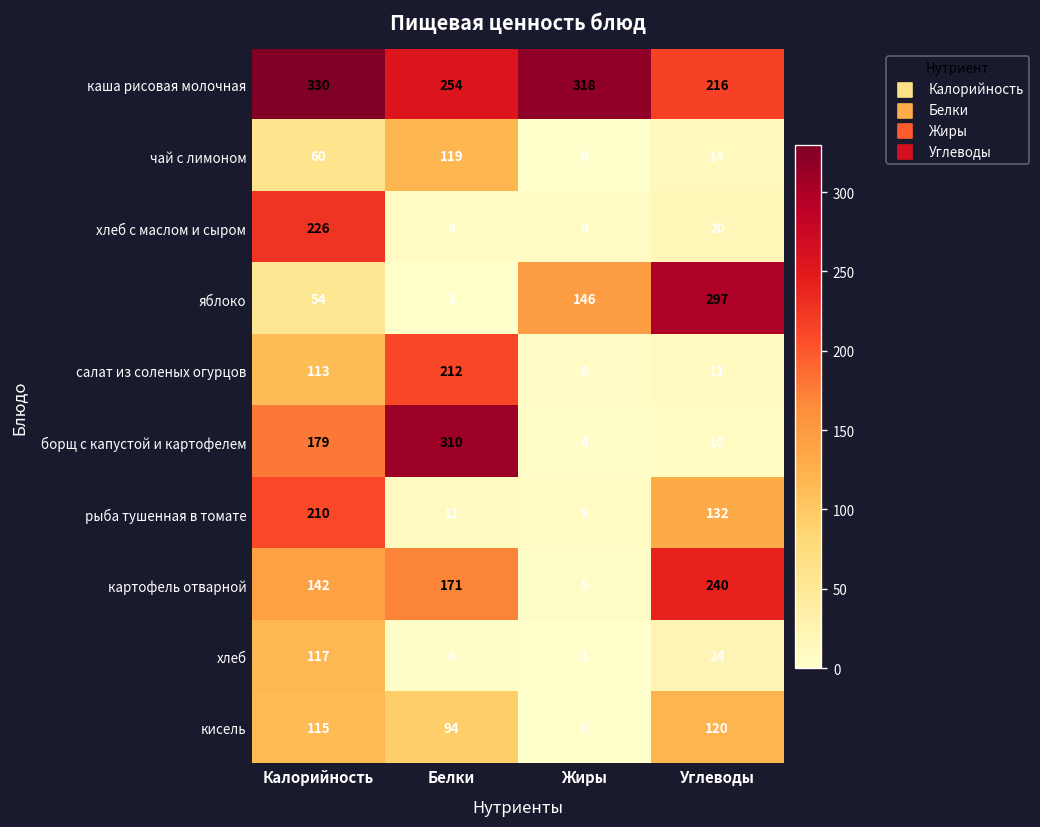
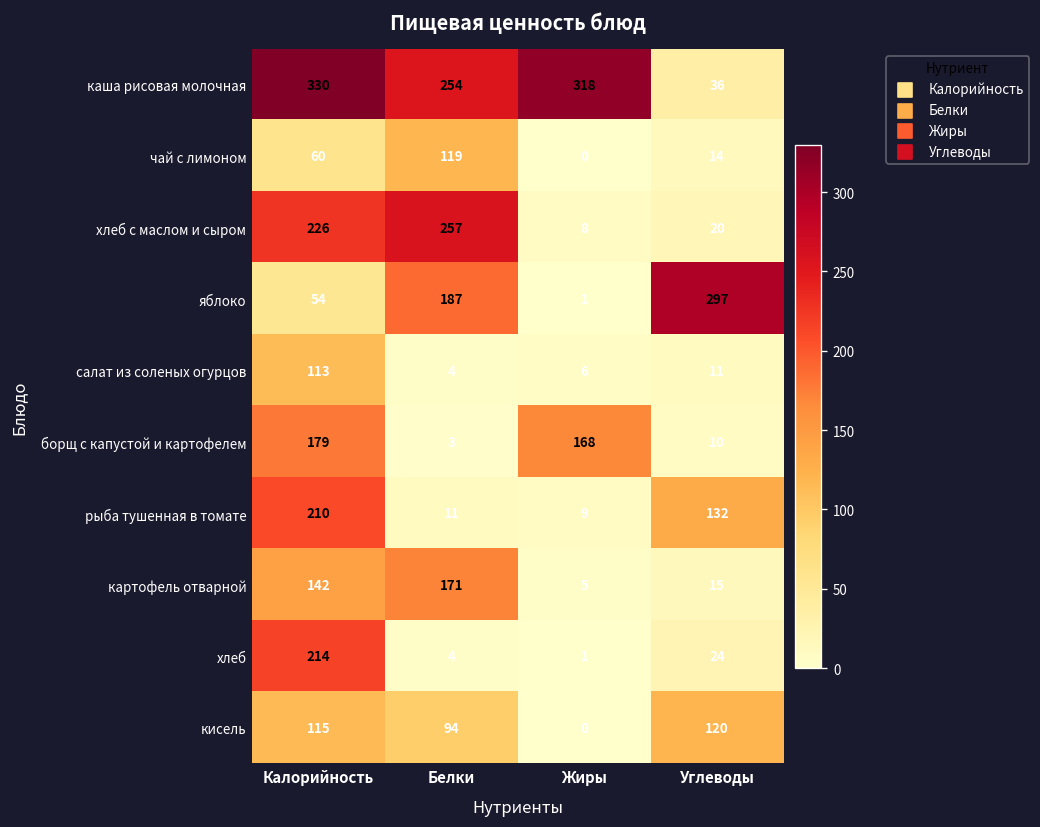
  {
    "каша рисовая молочная": {
      "Калорийность": 330,
      "Белки": 254,
      "Жиры": 318,
-     "Углеводы": 216
+     "Углеводы": 36
    },
    "чай с лимоном": {
      "Калорийность": 60,
      "Белки": 119,
      "Жиры": 0,
      "Углеводы": 14
    },
    "хлеб с маслом и сыром": {
      "Калорийность": 226,
-     "Белки": 8,
+     "Белки": 257,
      "Жиры": 8,
      "Углеводы": 20
    },
    "яблоко": {
      "Калорийность": 54,
-     "Белки": 1,
-     "Жиры": 146,
+     "Белки": 187,
+     "Жиры": 1,
      "Углеводы": 297
    },
    "салат из соленых огурцов": {
      "Калорийность": 113,
-     "Белки": 212,
+     "Белки": 4,
      "Жиры": 6,
      "Углеводы": 11
    },
    "борщ с капустой и картофелем": {
      "Калорийность": 179,
-     "Белки": 310,
-     "Жиры": 4,
+     "Белки": 3,
+     "Жиры": 168,
      "Углеводы": 10
    },
    "рыба тушенная в томате": {
      "Калорийность": 210,
      "Белки": 11,
      "Жиры": 9,
      "Углеводы": 132
    },
    "картофель отварной": {
      "Калорийность": 142,
      "Белки": 171,
      "Жиры": 5,
-     "Углеводы": 240
+     "Углеводы": 15
    },
    "хлеб": {
-     "Калорийность": 117,
+     "Калорийность": 214,
      "Белки": 4,
      "Жиры": 1,
      "Углеводы": 24
    },
    "кисель": {
      "Калорийность": 115,
      "Белки": 94,
      "Жиры": 0,
      "Углеводы": 120
    }
  }
